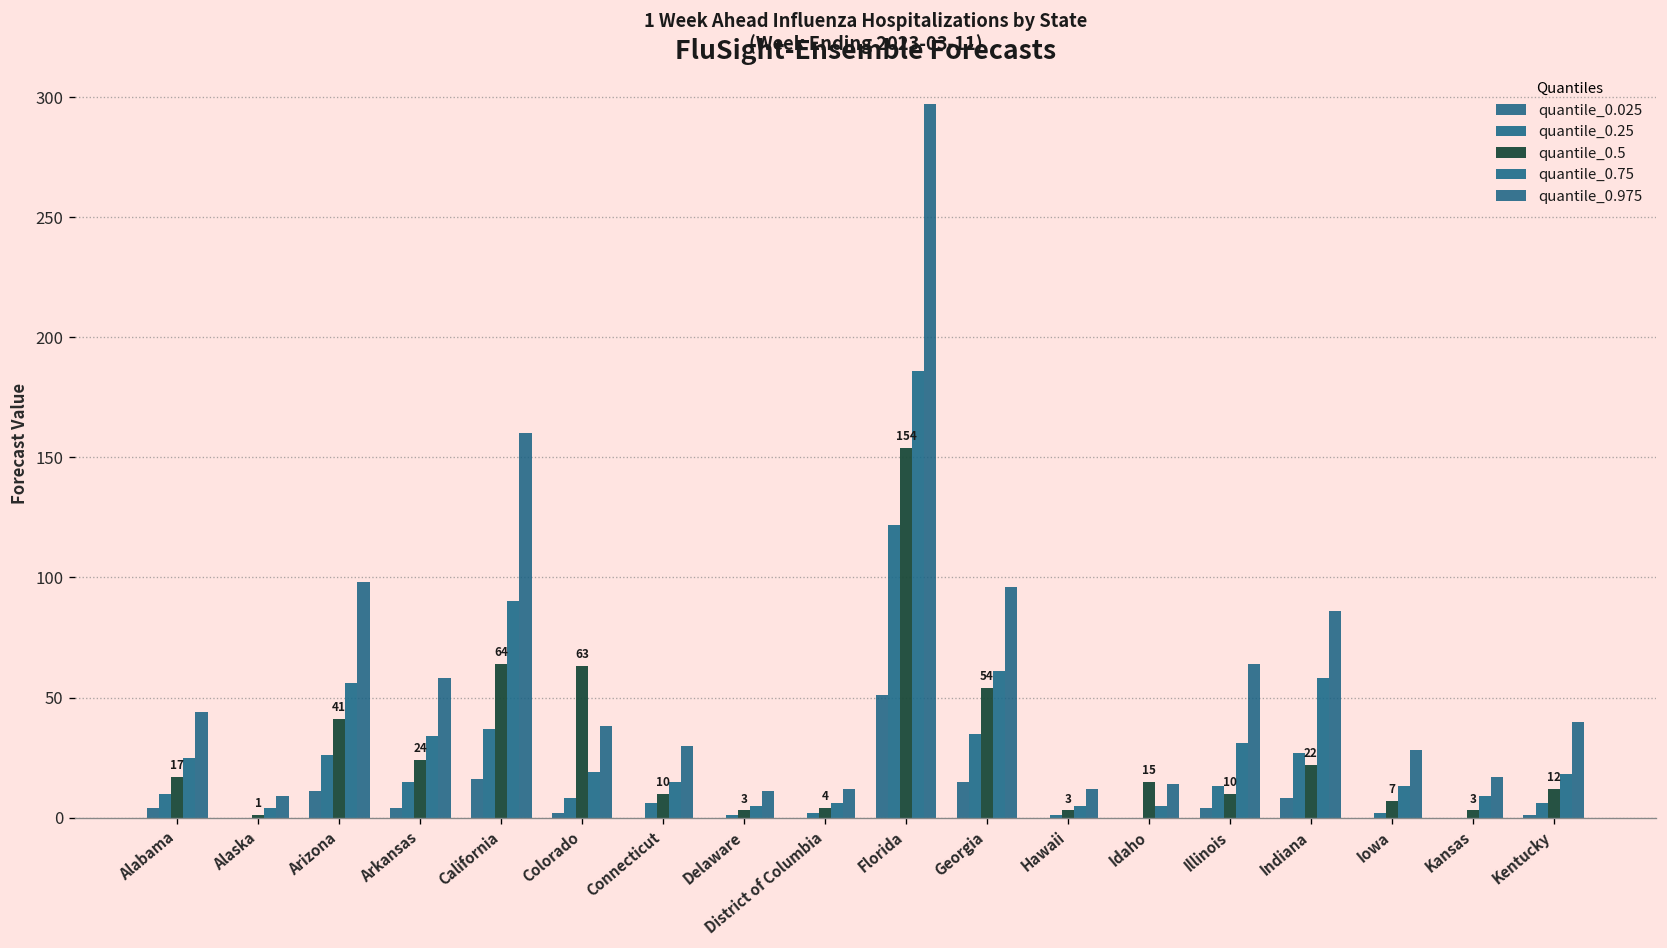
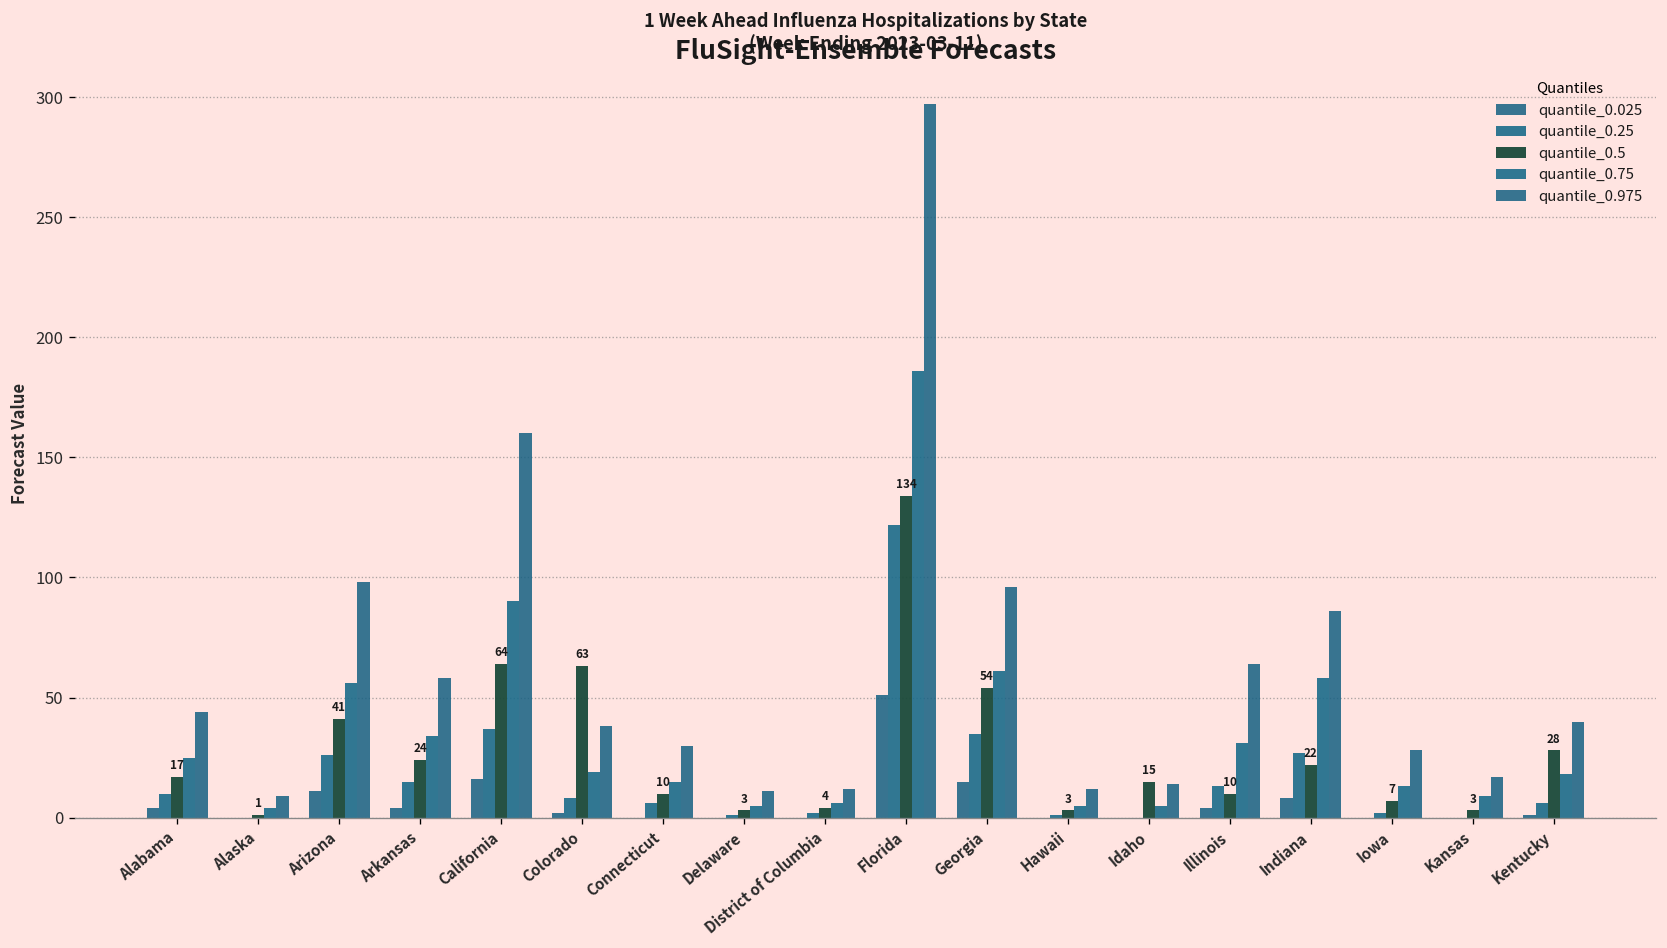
  {
    "quantile_0.5": {
      "Alabama": 17,
      "Alaska": 1,
      "Arizona": 41,
      "Arkansas": 24,
      "California": 64,
      "Colorado": 63,
      "Connecticut": 10,
      "Delaware": 3,
      "District of Columbia": 4,
-     "Florida": 154,
+     "Florida": 134,
      "Georgia": 54,
      "Hawaii": 3,
      "Idaho": 15,
      "Illinois": 10,
      "Indiana": 22,
      "Iowa": 7,
      "Kansas": 3,
-     "Kentucky": 12
+     "Kentucky": 28
    }
  }
